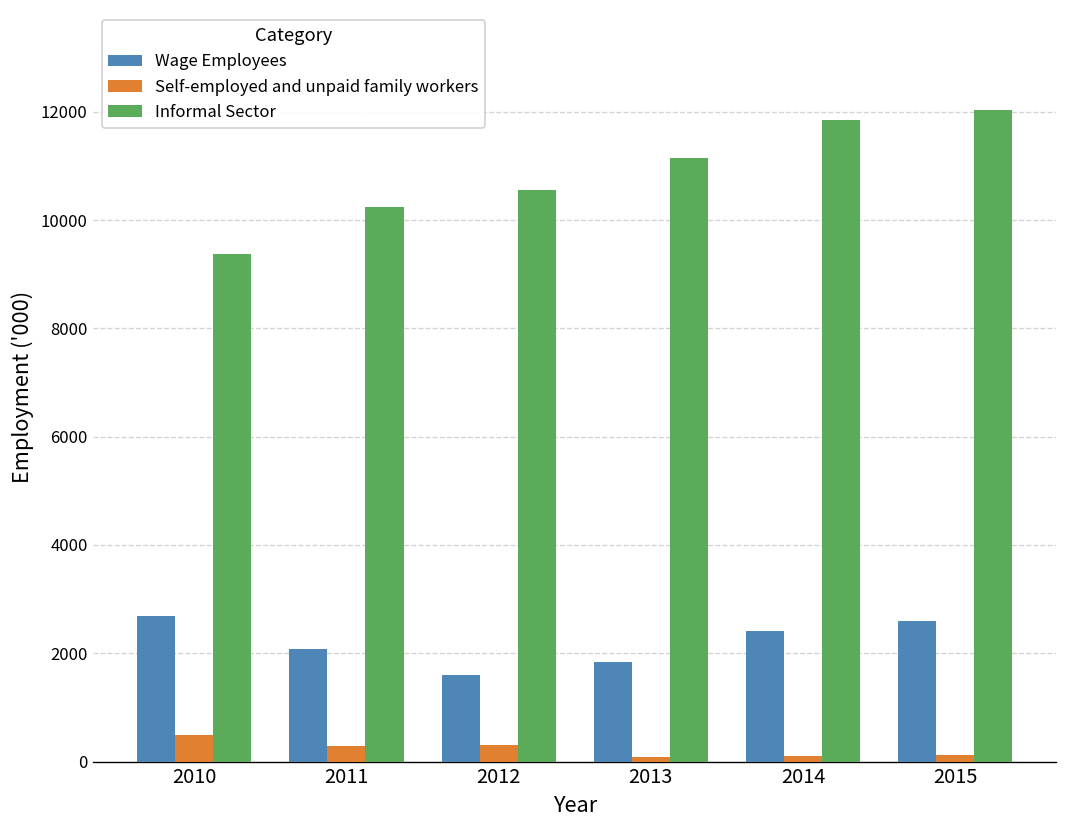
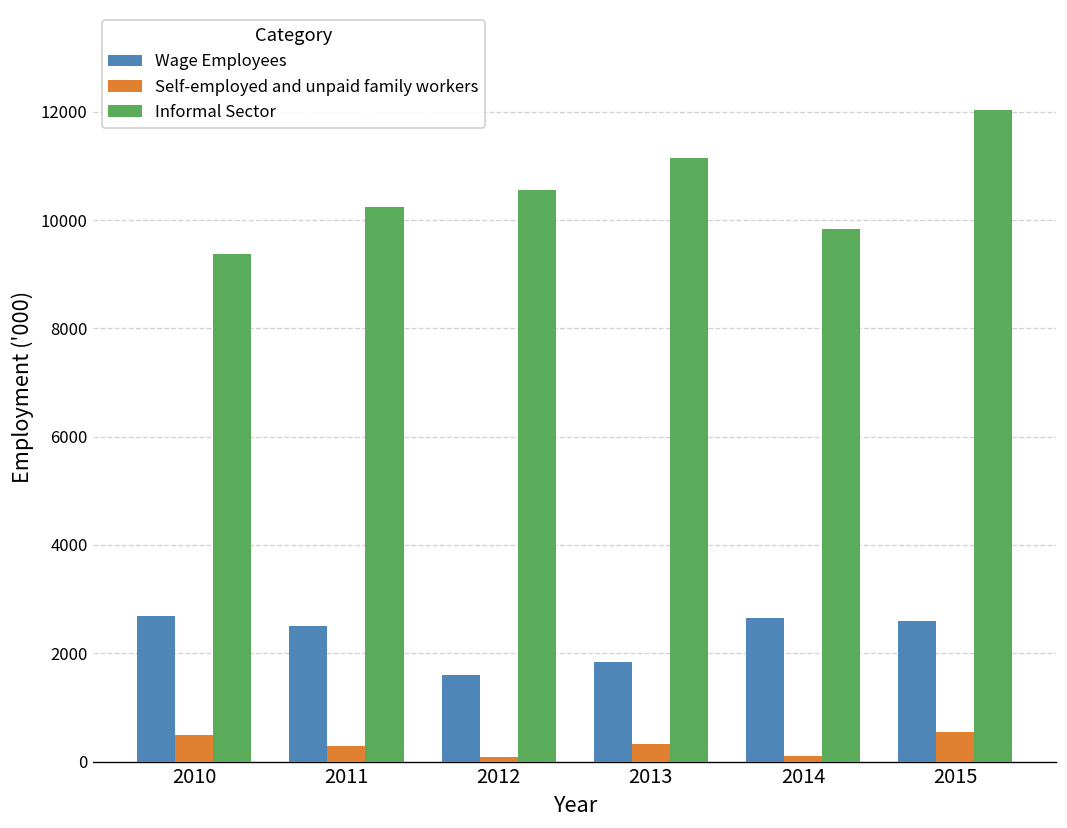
  {
    "Wage Employees": {
      "2010": 2700,
-     "2011": 2100,
+     "2011": 2500,
      "2012": 1600,
      "2013": 1800,
-     "2014": 2400,
+     "2014": 2700,
      "2015": 2600
    },
    "Self-employed and unpaid family workers": {
      "2010": 500,
      "2011": 300,
-     "2012": 300,
-     "2013": 100,
+     "2012": 100,
+     "2013": 300,
      "2014": 100,
-     "2015": 100
+     "2015": 600
    },
    "Informal Sector": {
      "2010": 9400,
      "2011": 10200,
      "2012": 10500,
      "2013": 11200,
-     "2014": 11900,
+     "2014": 9800,
      "2015": 12000
    }
  }
